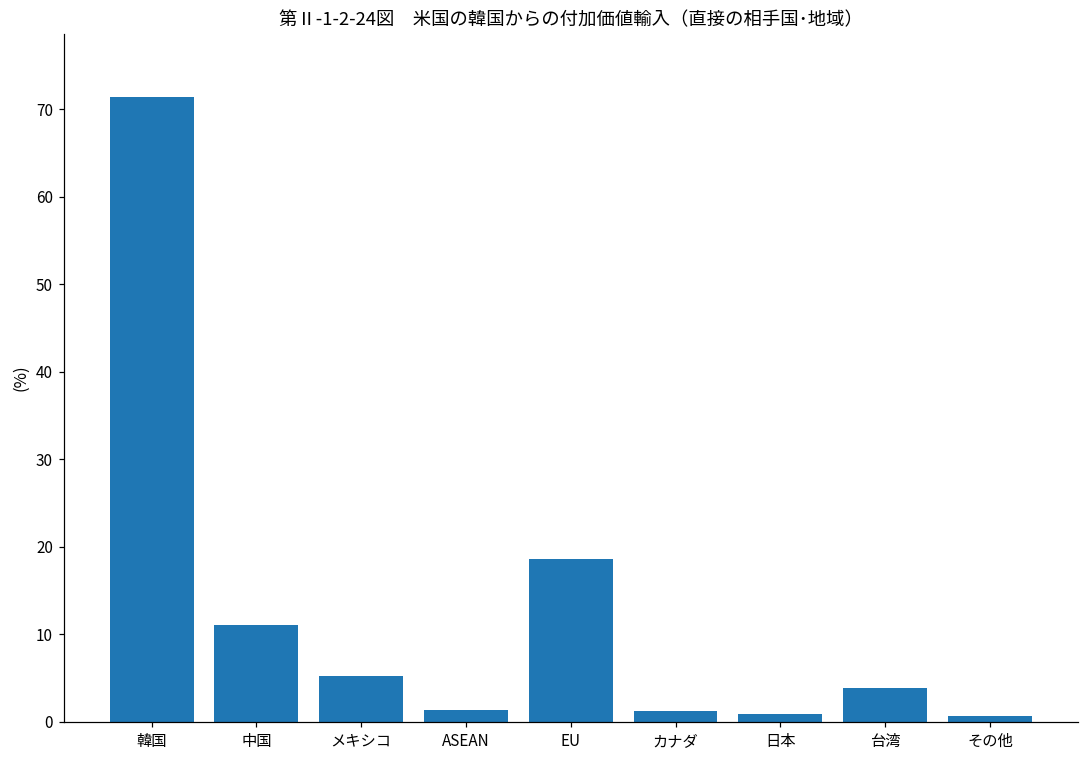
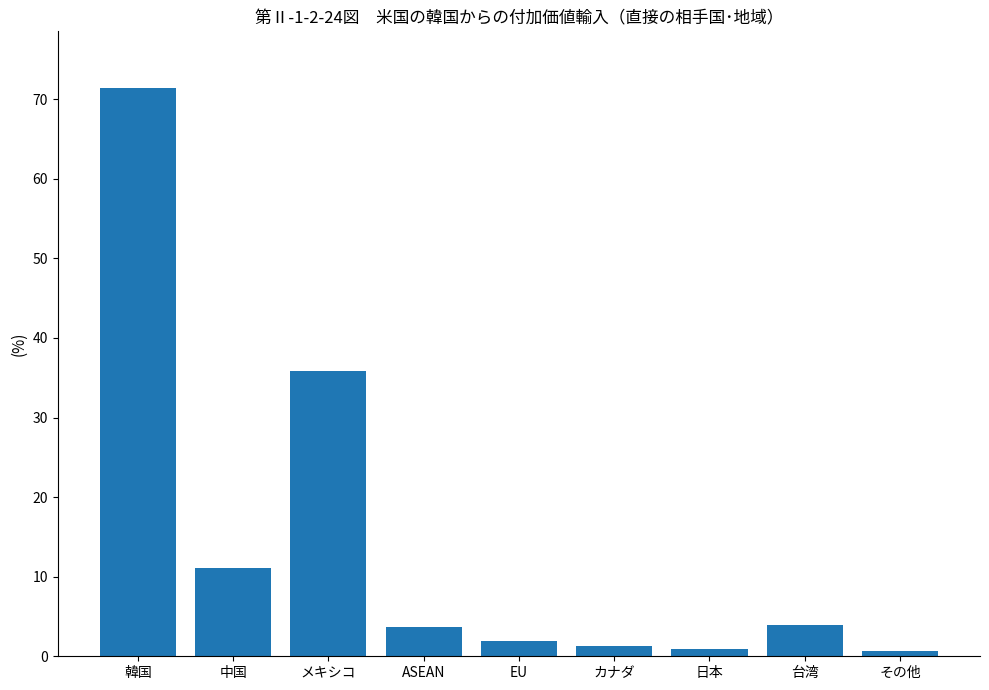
  {
    "韓国": 71,
    "中国": 11,
-   "メキシコ": 5,
-   "ASEAN": 1,
-   "EU": 19,
+   "メキシコ": 36,
+   "ASEAN": 4,
+   "EU": 2,
    "カナダ": 1,
    "日本": 1,
    "台湾": 4,
    "その他": 1
  }
